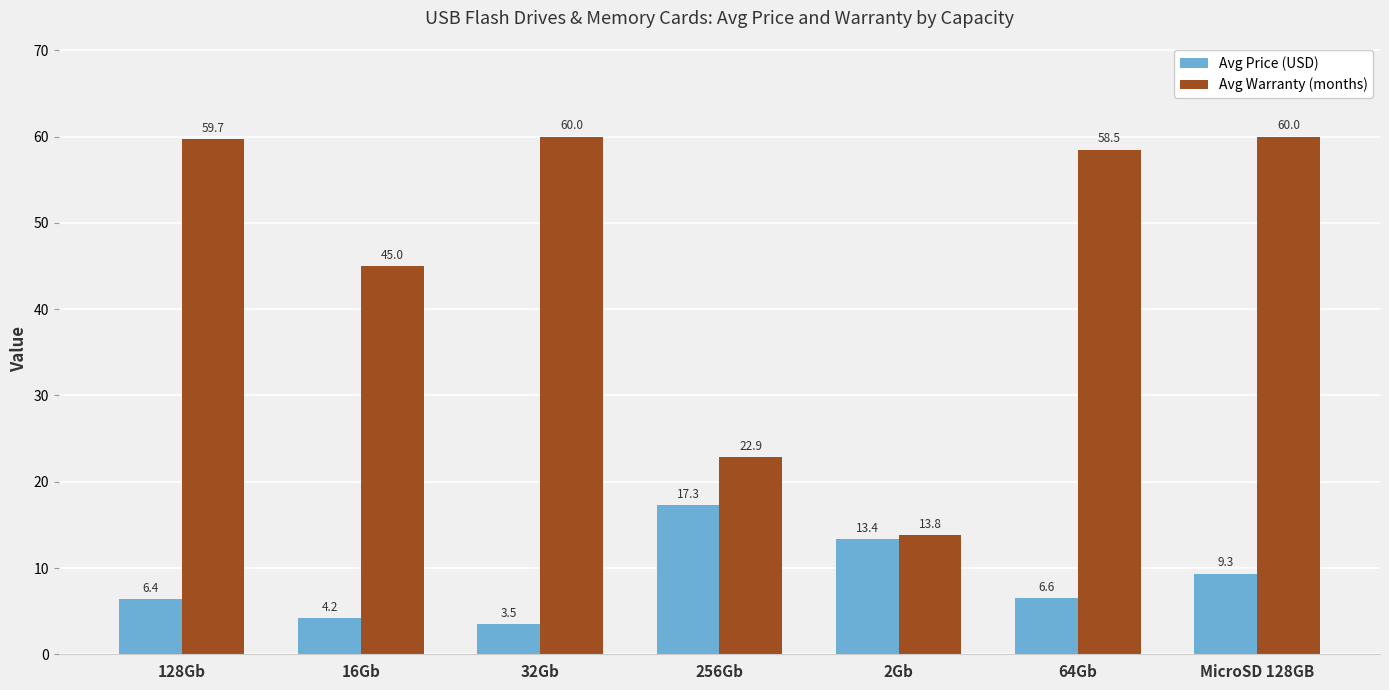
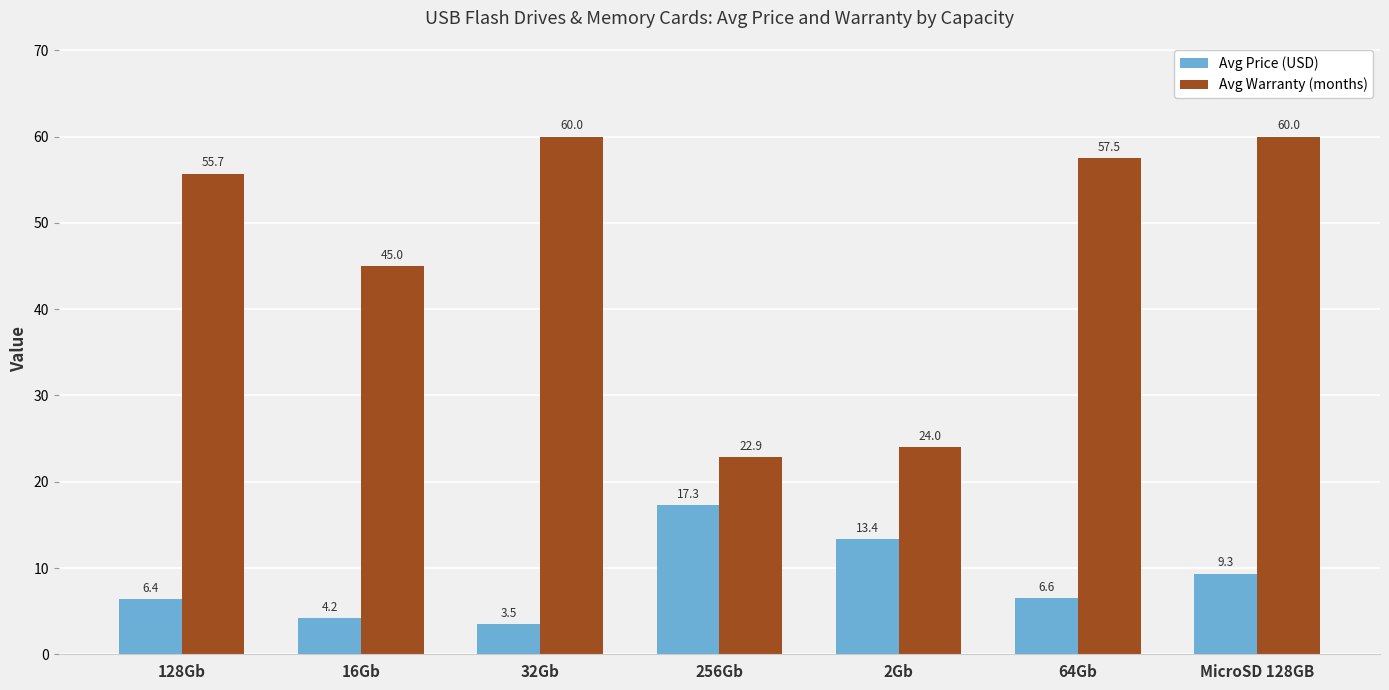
  {
    "Avg Price (USD)": {
      "128Gb": 6.4,
      "16Gb": 4.2,
      "32Gb": 3.5,
      "256Gb": 17.3,
      "2Gb": 13.4,
      "64Gb": 6.6,
      "MicroSD 128GB": 9.3
    },
    "Avg Warranty (months)": {
-     "128Gb": 59.7,
+     "128Gb": 55.7,
      "16Gb": 45.0,
      "32Gb": 60.0,
      "256Gb": 22.9,
-     "2Gb": 13.8,
-     "64Gb": 58.5,
+     "2Gb": 24.0,
+     "64Gb": 57.5,
      "MicroSD 128GB": 60.0
    }
  }
